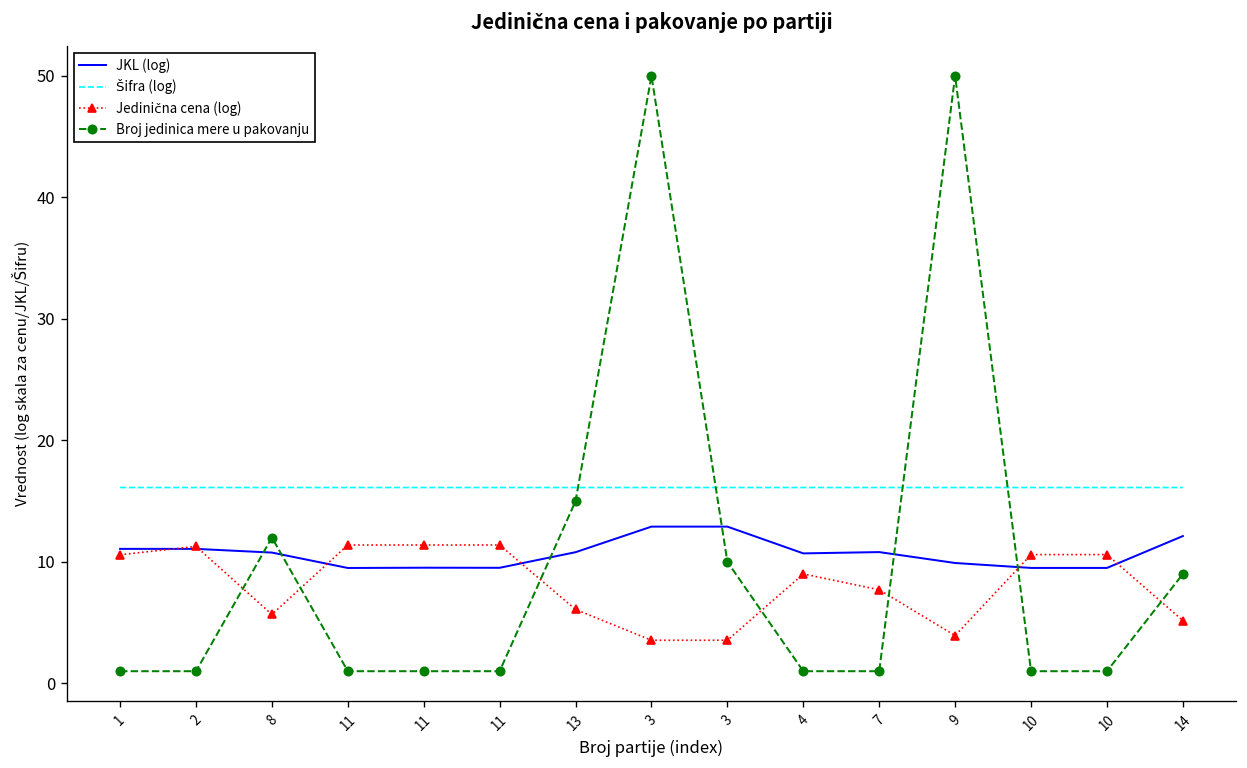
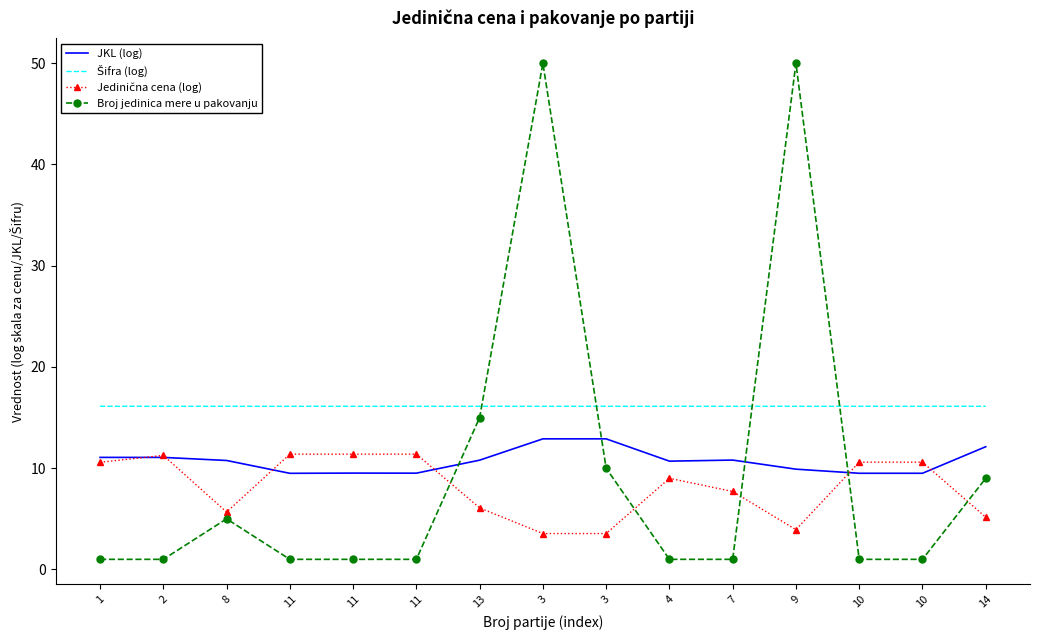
  {
    "JKL (log)": {
      "1": 11,
      "8": 11,
      "13": 11,
      "4": 10.7,
      "7": 11,
      "9": 10,
      "14": 12
    },
    "Šifra (log)": {
      "1": 16,
      "2": 16,
      "8": 16,
      "13": 16,
      "4": 16,
      "7": 16,
      "9": 16,
      "14": 16
    },
    "Jedinična cena (log)": {
      "1": 10.6,
      "8": 5.7,
      "13": 6,
      "4": 9,
      "7": 7.7,
      "9": 4,
      "14": 5
    },
    "Broj jedinica mere u pakovanju": {
      "1": 1,
      "2": 1,
-     "8": 12,
+     "8": 5,
      "13": 15,
      "4": 1,
      "7": 1,
      "9": 50,
      "14": 9
    }
  }
